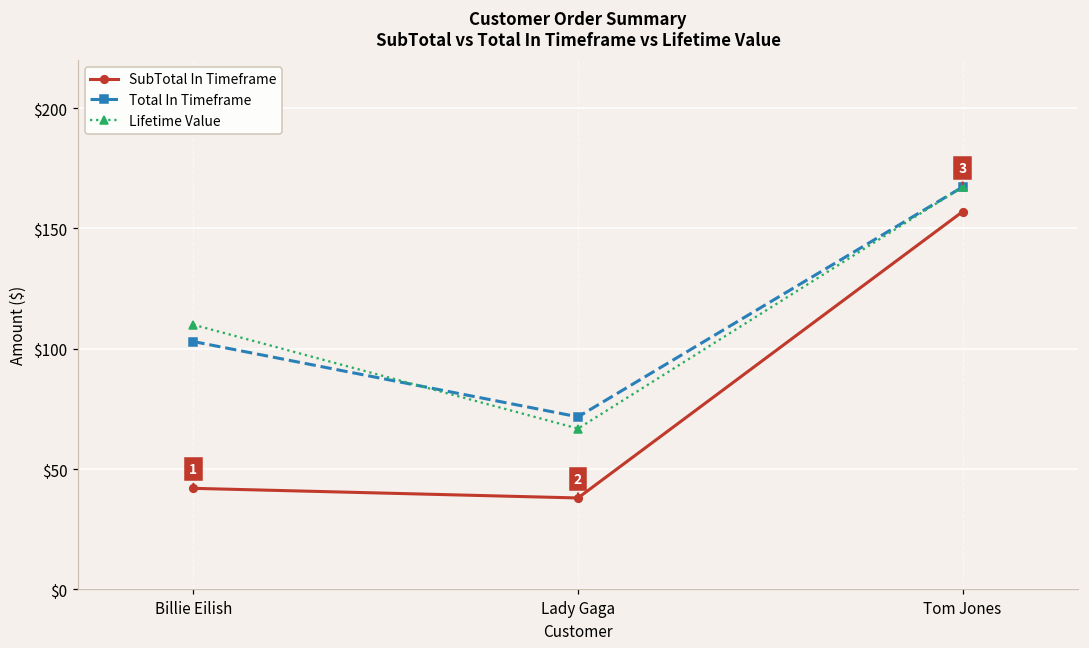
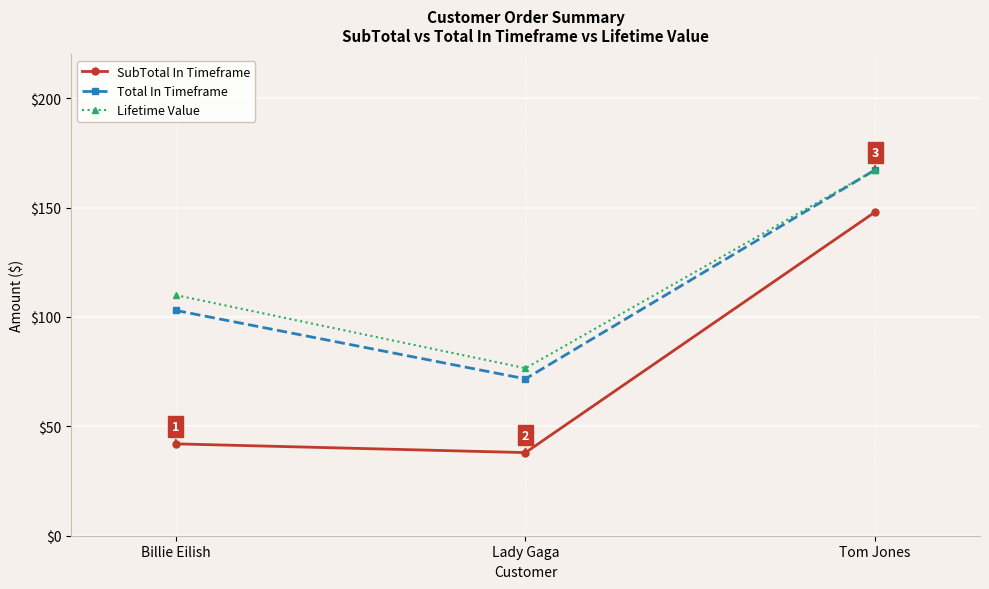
  {
    "SubTotal In Timeframe": {
-     "Tom Jones": "$157"
+     "Tom Jones": "$148"
    },
    "Total In Timeframe": {
      "Billie Eilish": "$103",
      "Lady Gaga": "$72"
    },
    "Lifetime Value": {
      "Billie Eilish": "$110",
-     "Lady Gaga": "$67"
+     "Lady Gaga": "$77"
    }
  }
